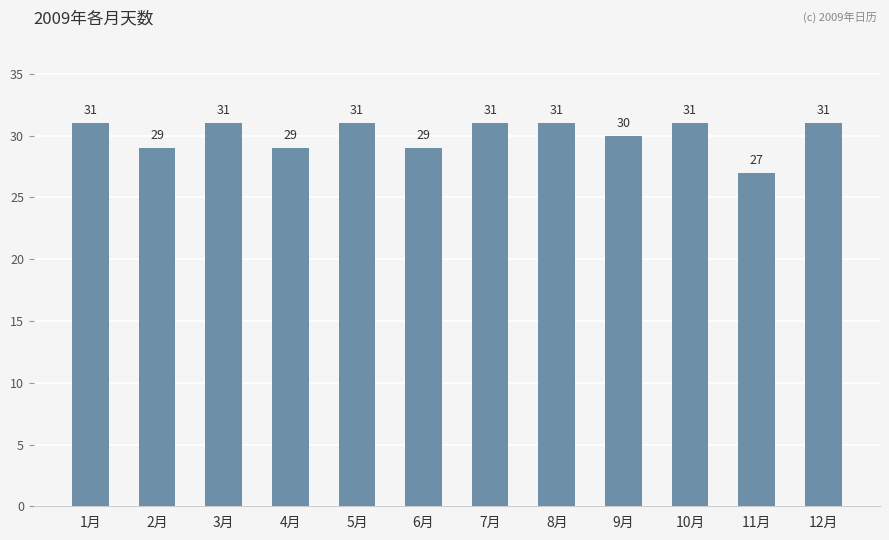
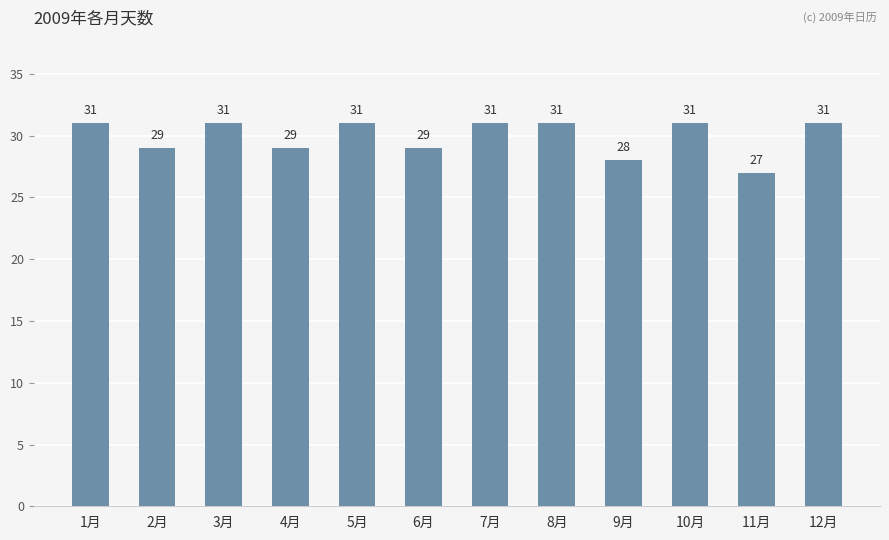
  {
    "1月": 31,
    "2月": 29,
    "3月": 31,
    "4月": 29,
    "5月": 31,
    "6月": 29,
    "7月": 31,
    "8月": 31,
-   "9月": 30,
+   "9月": 28,
    "10月": 31,
    "11月": 27,
    "12月": 31
  }
